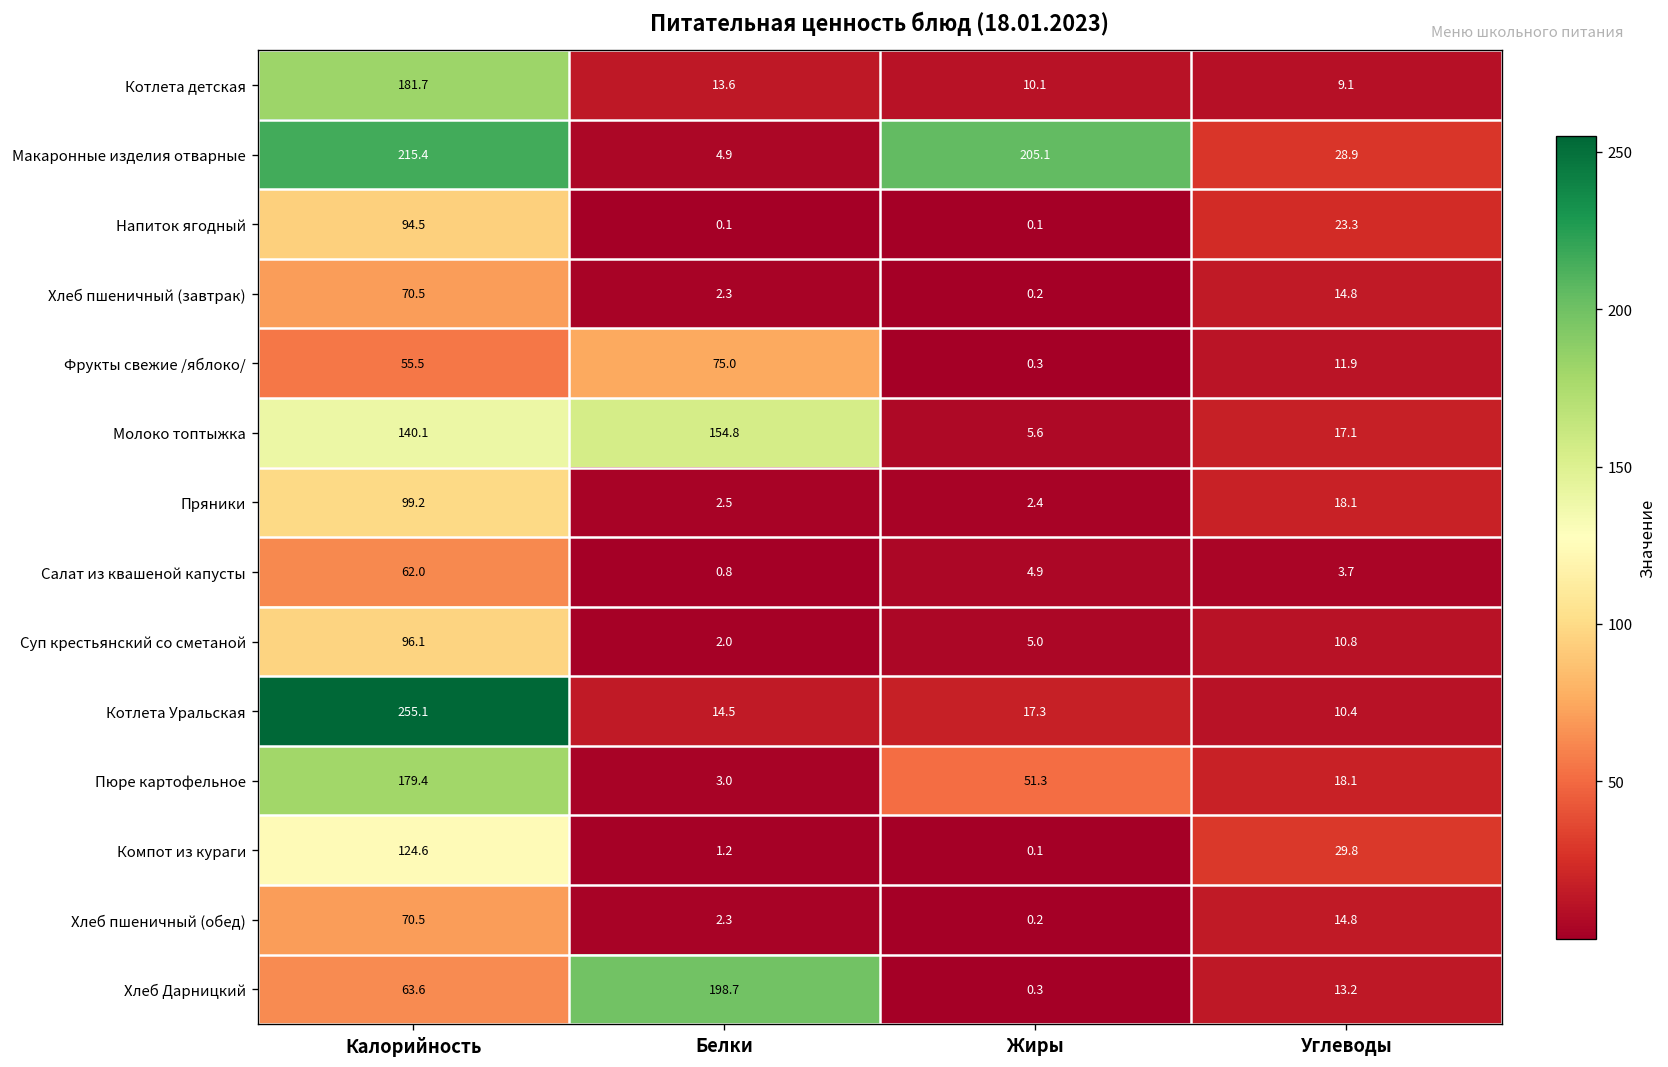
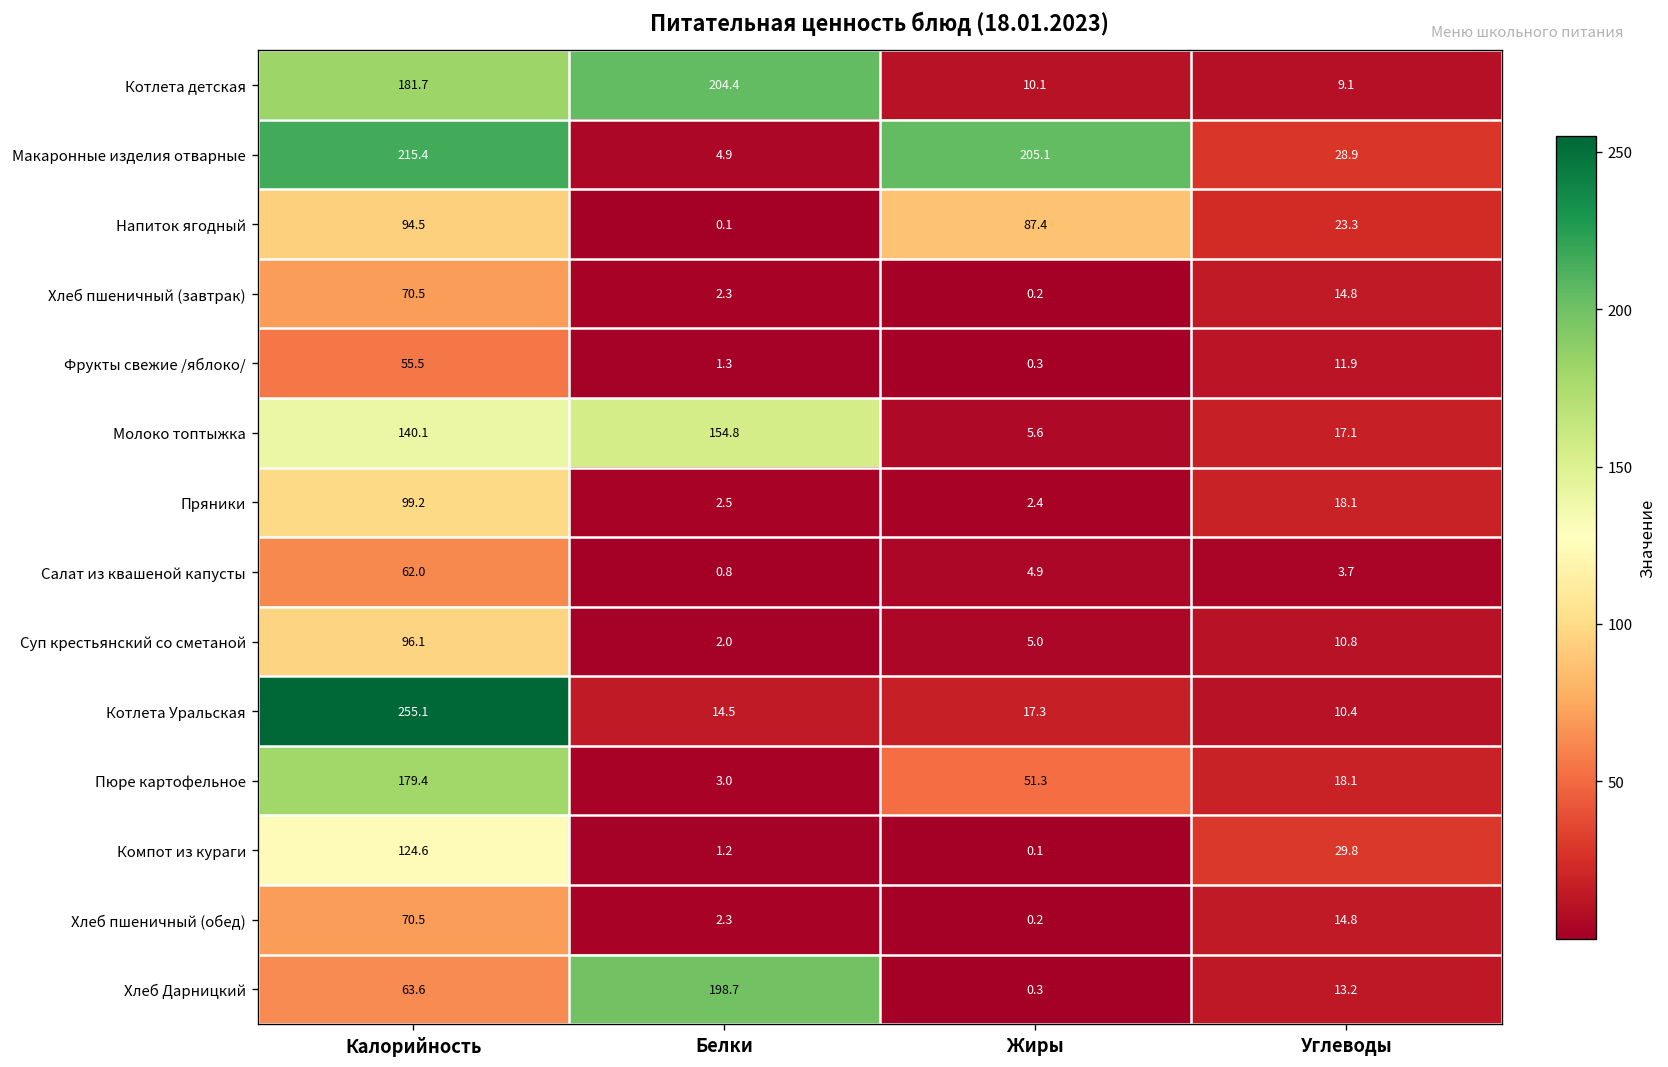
  {
    "Котлета детская": {
      "Калорийность": 181.7,
-     "Белки": 13.6,
+     "Белки": 204.4,
      "Жиры": 10.1,
      "Углеводы": 9.1
    },
    "Макаронные изделия отварные": {
      "Калорийность": 215.4,
      "Белки": 4.9,
      "Жиры": 205.1,
      "Углеводы": 28.9
    },
    "Напиток ягодный": {
      "Калорийность": 94.5,
      "Белки": 0.1,
-     "Жиры": 0.1,
+     "Жиры": 87.4,
      "Углеводы": 23.3
    },
    "Хлеб пшеничный (завтрак)": {
      "Калорийность": 70.5,
      "Белки": 2.3,
      "Жиры": 0.2,
      "Углеводы": 14.8
    },
    "Фрукты свежие /яблоко/": {
      "Калорийность": 55.5,
-     "Белки": 75.0,
+     "Белки": 1.3,
      "Жиры": 0.3,
      "Углеводы": 11.9
    },
    "Молоко топтыжка": {
      "Калорийность": 140.1,
      "Белки": 154.8,
      "Жиры": 5.6,
      "Углеводы": 17.1
    },
    "Пряники": {
      "Калорийность": 99.2,
      "Белки": 2.5,
      "Жиры": 2.4,
      "Углеводы": 18.1
    },
    "Салат из квашеной капусты": {
      "Калорийность": 62.0,
      "Белки": 0.8,
      "Жиры": 4.9,
      "Углеводы": 3.7
    },
    "Суп крестьянский со сметаной": {
      "Калорийность": 96.1,
      "Белки": 2.0,
      "Жиры": 5.0,
      "Углеводы": 10.8
    },
    "Котлета Уральская": {
      "Калорийность": 255.1,
      "Белки": 14.5,
      "Жиры": 17.3,
      "Углеводы": 10.4
    },
    "Пюре картофельное": {
      "Калорийность": 179.4,
      "Белки": 3.0,
      "Жиры": 51.3,
      "Углеводы": 18.1
    },
    "Компот из кураги": {
      "Калорийность": 124.6,
      "Белки": 1.2,
      "Жиры": 0.1,
      "Углеводы": 29.8
    },
    "Хлеб пшеничный (обед)": {
      "Калорийность": 70.5,
      "Белки": 2.3,
      "Жиры": 0.2,
      "Углеводы": 14.8
    },
    "Хлеб Дарницкий": {
      "Калорийность": 63.6,
      "Белки": 198.7,
      "Жиры": 0.3,
      "Углеводы": 13.2
    }
  }
